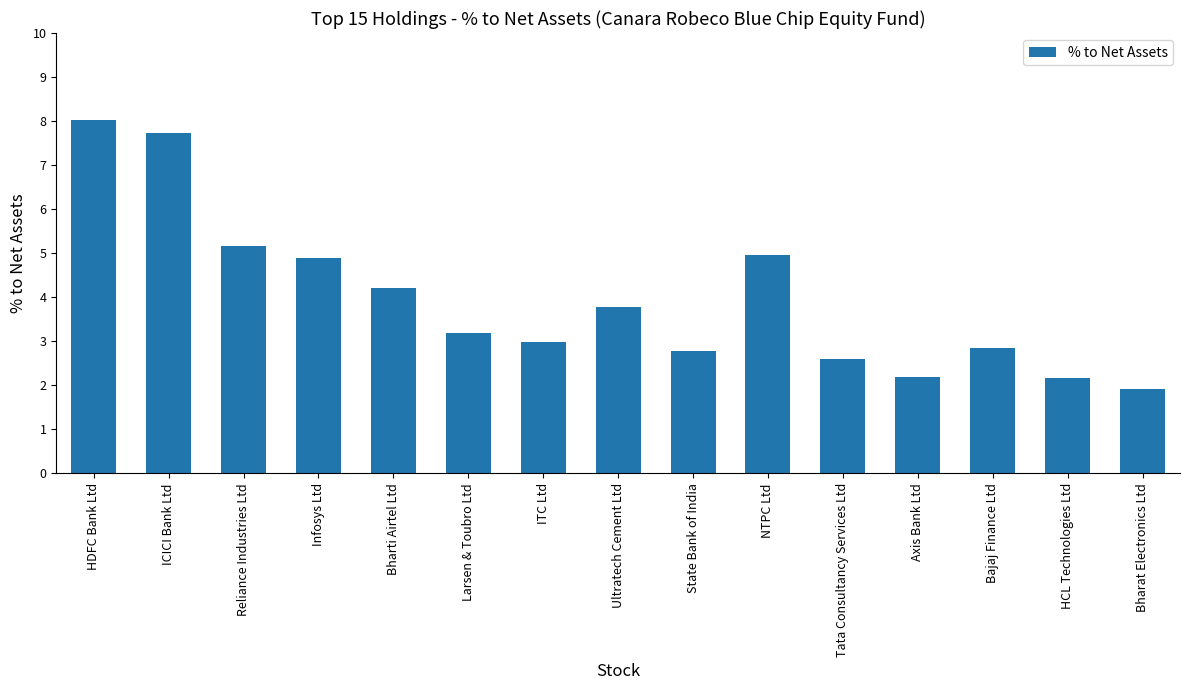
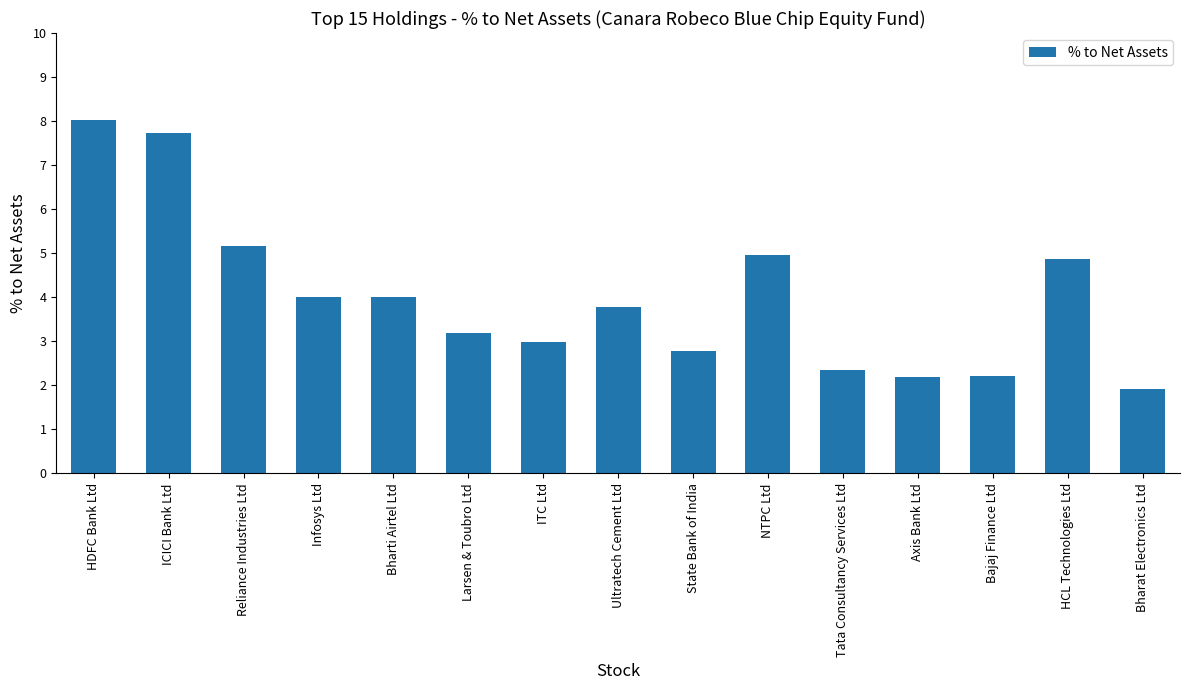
  {
    "HDFC Bank Ltd": 8.0,
    "ICICI Bank Ltd": 7.7,
    "Reliance Industries Ltd": 5.2,
-   "Infosys Ltd": 4.9,
-   "Bharti Airtel Ltd": 4.2,
+   "Infosys Ltd": 4.0,
+   "Bharti Airtel Ltd": 4.0,
    "Larsen & Toubro Ltd": 3.2,
    "ITC Ltd": 3.0,
    "Ultratech Cement Ltd": 3.8,
    "State Bank of India": 2.8,
    "NTPC Ltd": 5.0,
-   "Tata Consultancy Services Ltd": 2.6,
+   "Tata Consultancy Services Ltd": 2.4,
    "Axis Bank Ltd": 2.2,
-   "Bajaj Finance Ltd": 2.9,
-   "HCL Technologies Ltd": 2.2,
+   "Bajaj Finance Ltd": 2.2,
+   "HCL Technologies Ltd": 4.9,
    "Bharat Electronics Ltd": 1.9
  }
